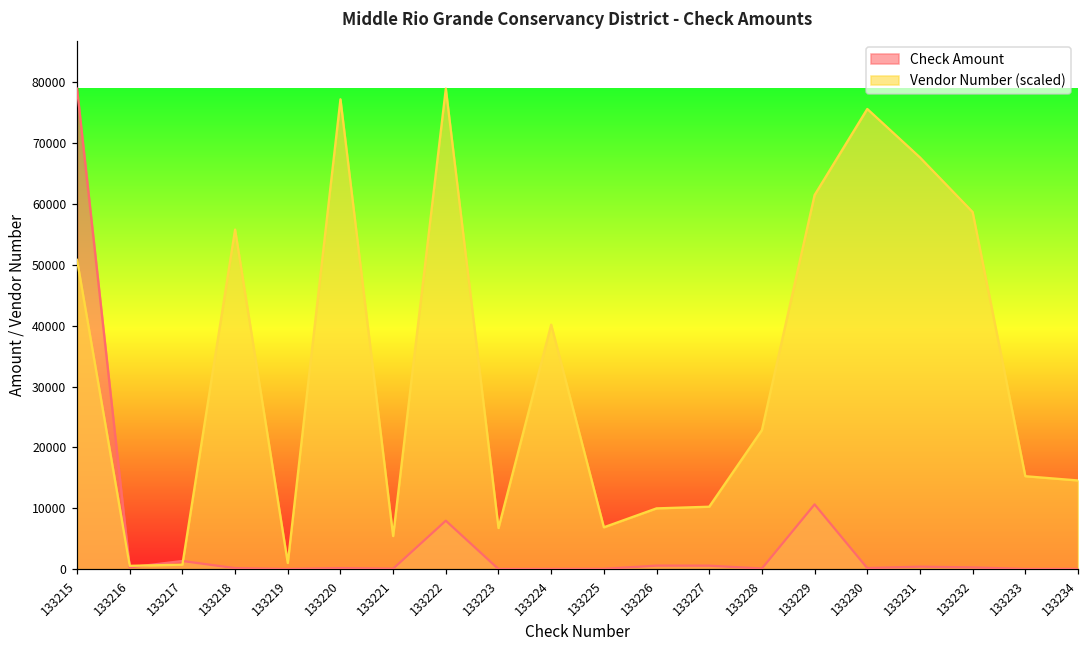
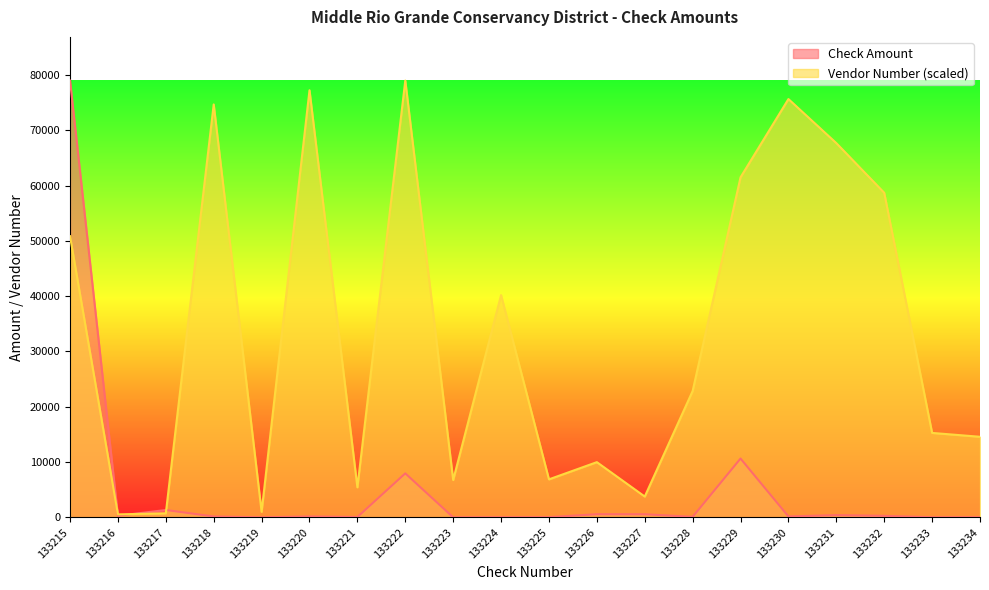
  {
    "Check Amount": {
      "133215": 79000,
      "133217": 1000,
      "133218": 0,
      "133219": 0,
      "133220": 0,
      "133221": 0,
      "133222": 8000,
      "133223": 0,
      "133224": 0,
      "133225": 0,
      "133226": 1000,
      "133227": 1000,
      "133228": 0,
      "133229": 11000,
      "133230": 0,
      "133231": 0,
      "133232": 0,
      "133233": 0,
      "133234": 0
    },
    "Vendor Number (scaled)": {
      "133215": 51000,
      "133217": 1000,
-     "133218": 56000,
+     "133218": 75000,
      "133219": 1000,
      "133220": 77000,
      "133221": 5000,
      "133222": 79000,
      "133223": 7000,
      "133224": 40000,
      "133225": 7000,
      "133226": 10000,
-     "133227": 10000,
+     "133227": 4000,
      "133228": 23000,
      "133229": 61000,
      "133230": 76000,
      "133231": 68000,
      "133232": 59000,
      "133233": 15000,
      "133234": 15000
    }
  }
